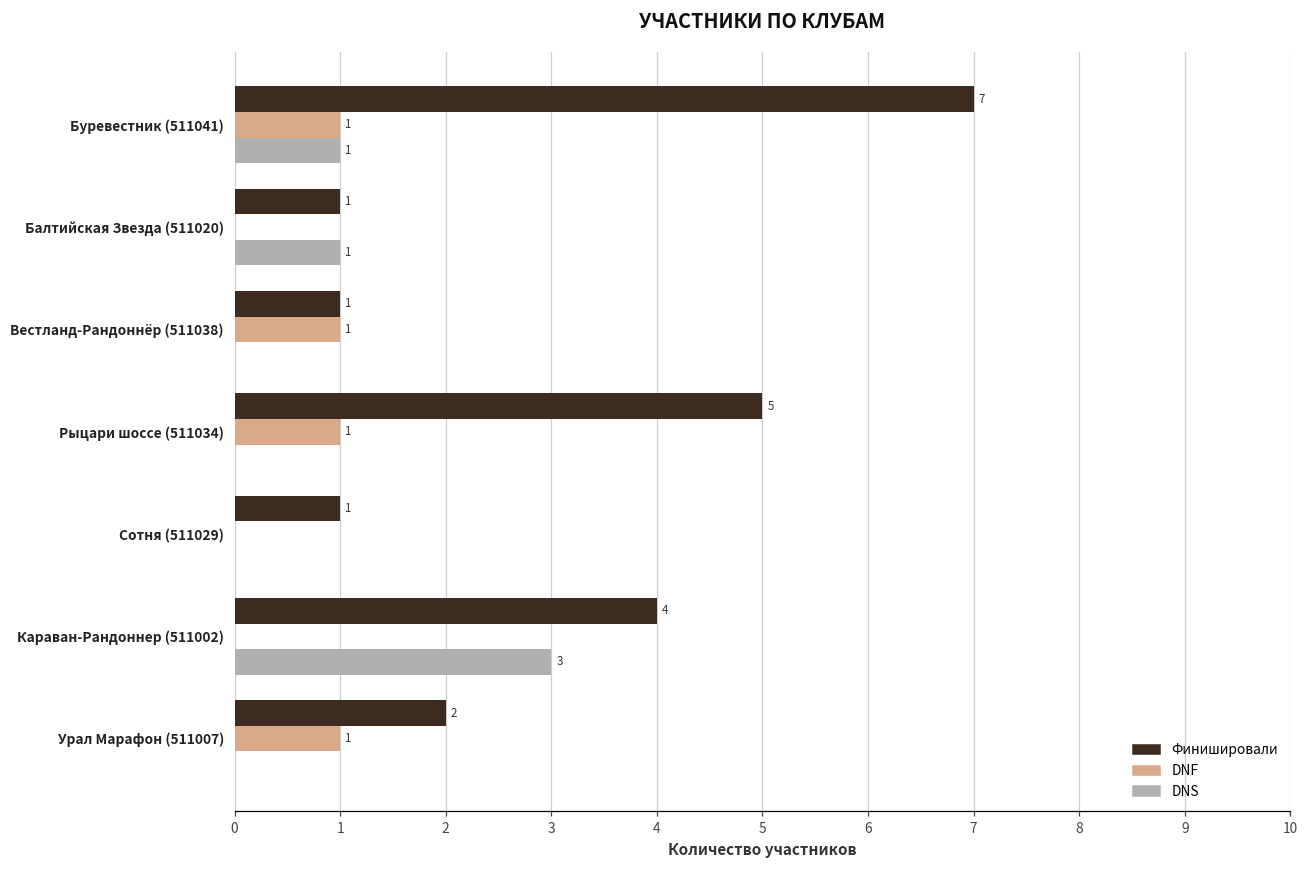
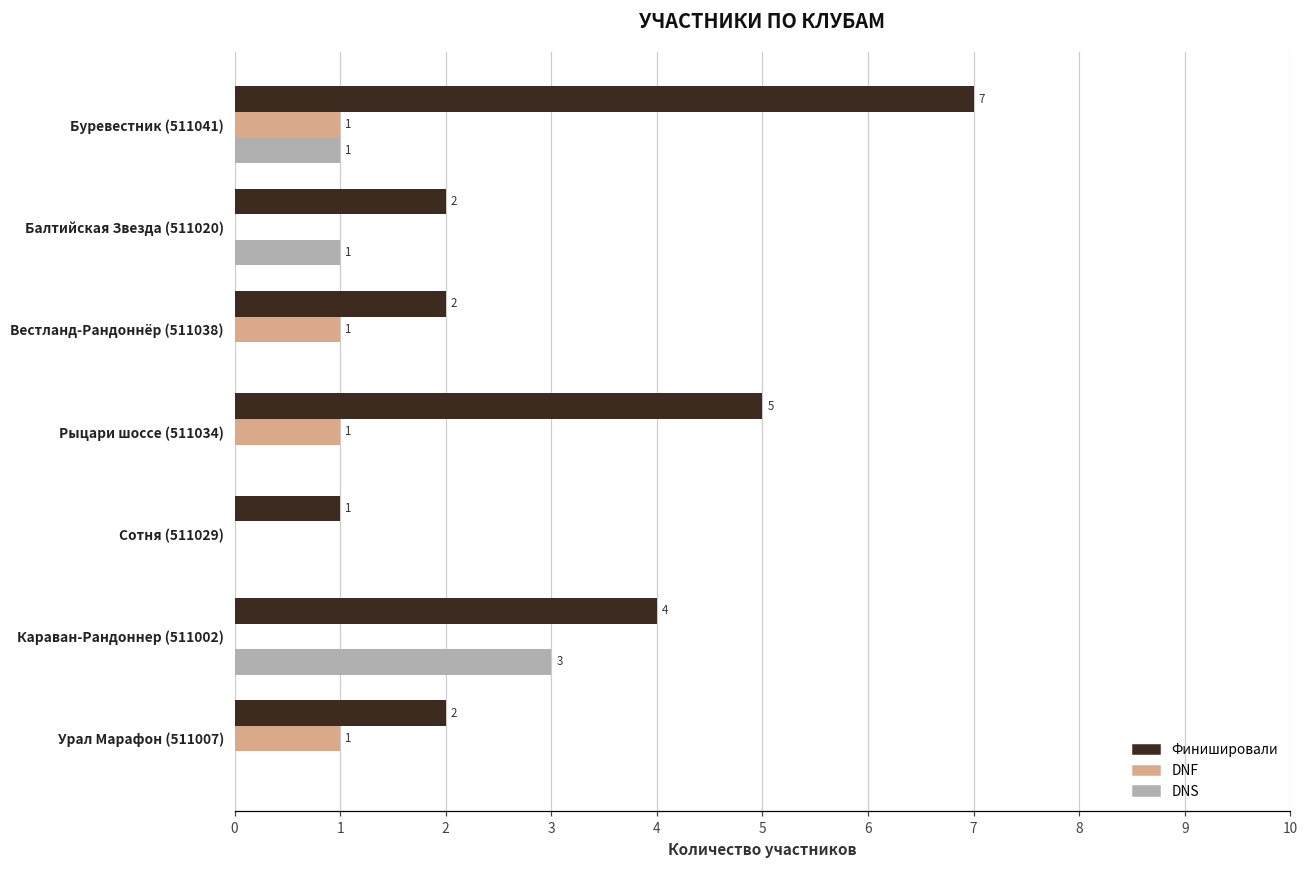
  {
    "Финишировали": {
      "Буревестник (511041)": 7,
-     "Балтийская Звезда (511020)": 1,
-     "Вестланд-Рандоннёр (511038)": 1,
+     "Балтийская Звезда (511020)": 2,
+     "Вестланд-Рандоннёр (511038)": 2,
      "Рыцари шоссе (511034)": 5,
      "Сотня (511029)": 1,
      "Караван-Рандоннер (511002)": 4,
      "Урал Марафон (511007)": 2
    }
  }
